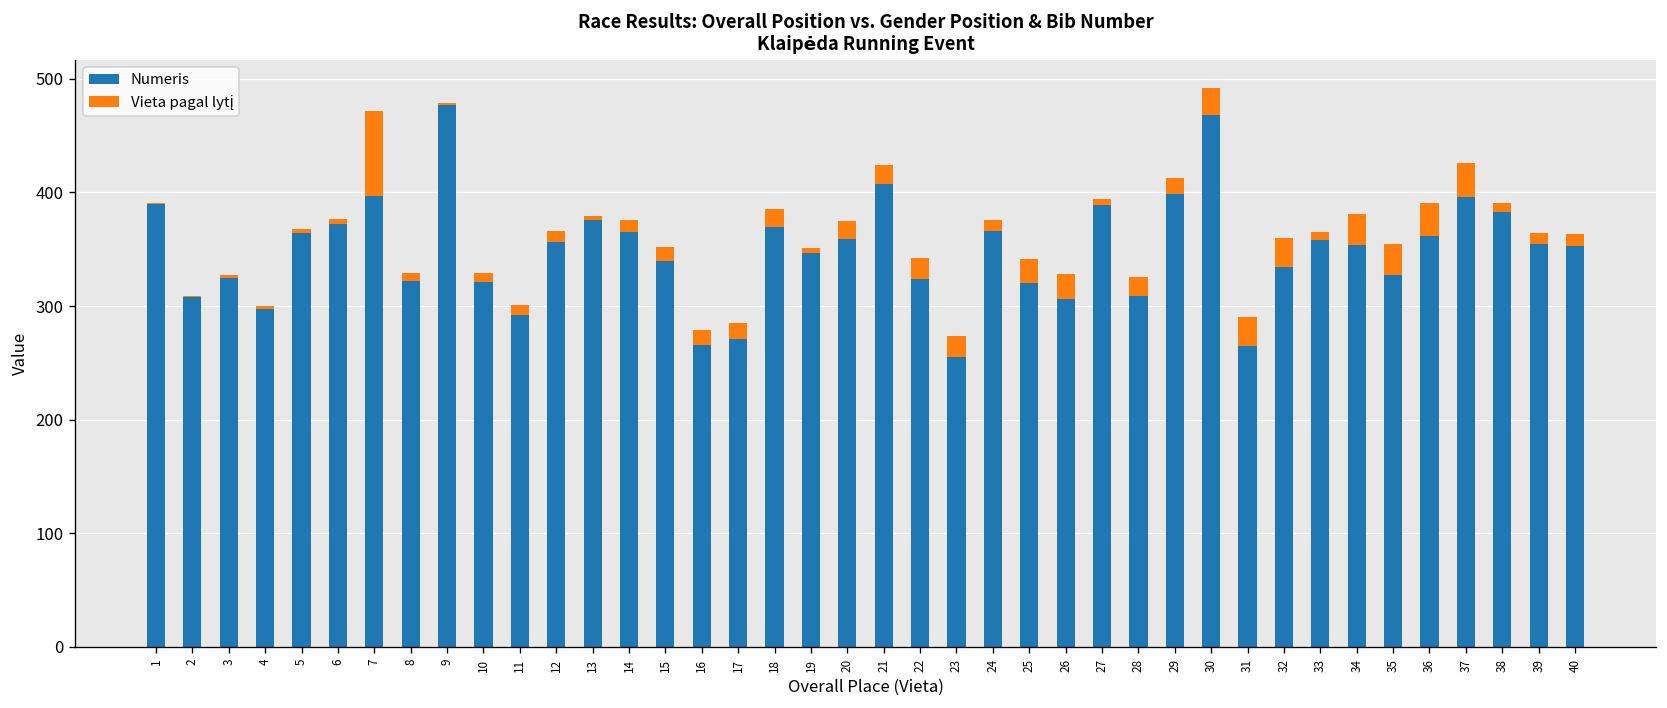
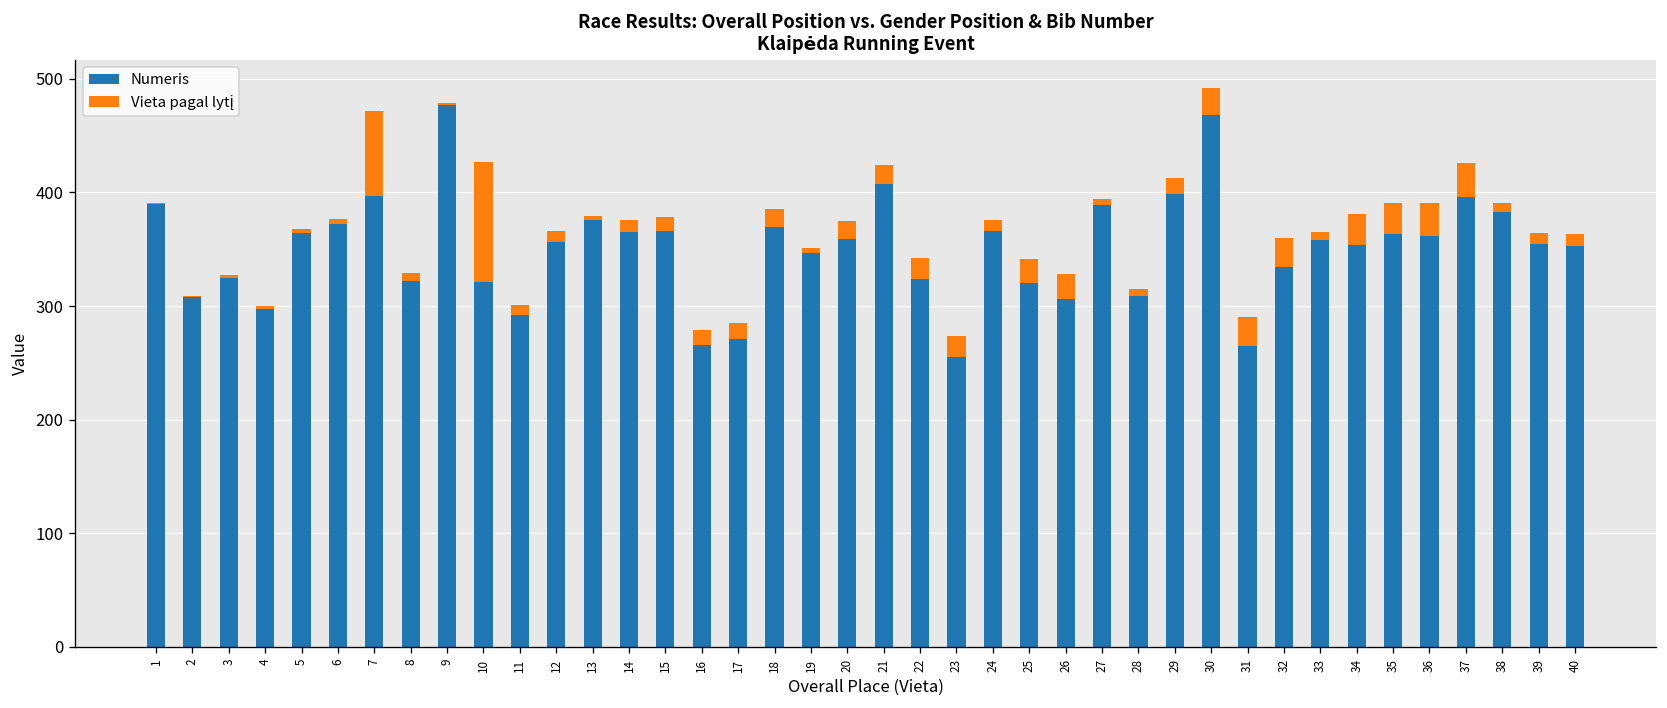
  {
    "Numeris": {
      "1": 390,
      "2": 310,
      "3": 330,
      "4": 300,
      "5": 360,
      "6": 370,
      "7": 400,
      "8": 320,
      "9": 480,
      "10": 320,
      "11": 290,
      "12": 360,
      "13": 380,
      "14": 370,
-     "15": 340,
+     "15": 370,
      "16": 270,
      "17": 270,
      "18": 370,
      "19": 350,
      "20": 360,
      "21": 410,
      "22": 320,
      "23": 260,
      "24": 370,
      "25": 320,
      "26": 310,
      "27": 390,
      "28": 310,
      "29": 400,
      "30": 470,
      "31": 270,
      "32": 330,
      "33": 360,
      "34": 350,
-     "35": 330,
+     "35": 360,
      "36": 360,
      "37": 400,
      "38": 380,
      "39": 360,
      "40": 350
    },
    "Vieta pagal lytį": {
      "4": 0,
      "5": 0,
      "6": 10,
      "7": 80,
      "8": 10,
-     "10": 10,
+     "10": 110,
      "11": 10,
      "12": 10,
      "13": 0,
      "14": 10,
      "15": 10,
      "16": 10,
      "17": 10,
      "18": 20,
      "19": 0,
      "20": 20,
      "21": 20,
      "22": 20,
      "23": 20,
      "24": 10,
      "25": 20,
      "26": 20,
      "27": 10,
-     "28": 20,
+     "28": 10,
      "29": 10,
      "30": 20,
      "31": 30,
      "32": 30,
      "33": 10,
      "34": 30,
      "35": 30,
      "36": 30,
      "37": 30,
      "38": 10,
      "39": 10,
      "40": 10
    }
  }
